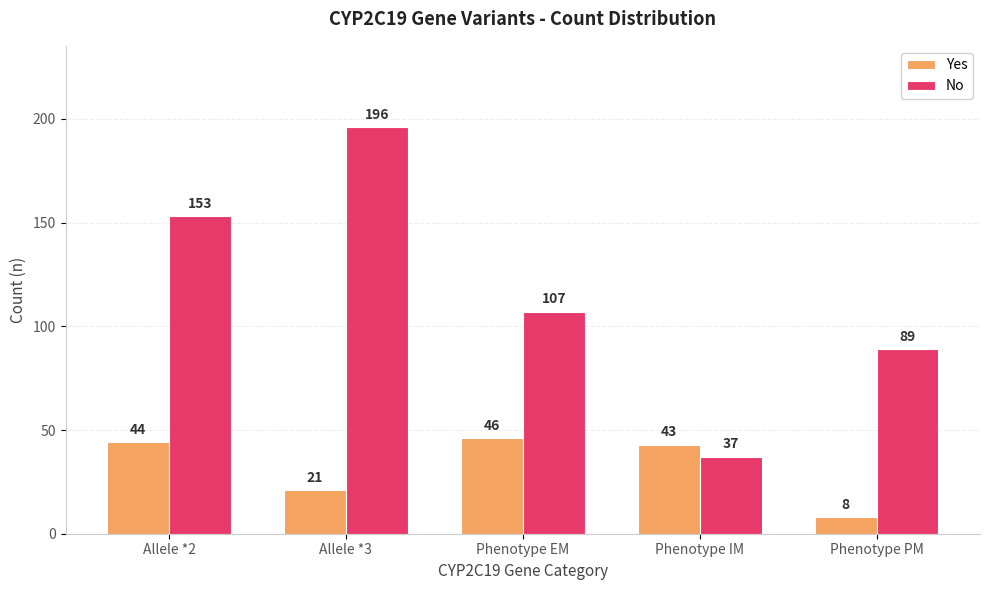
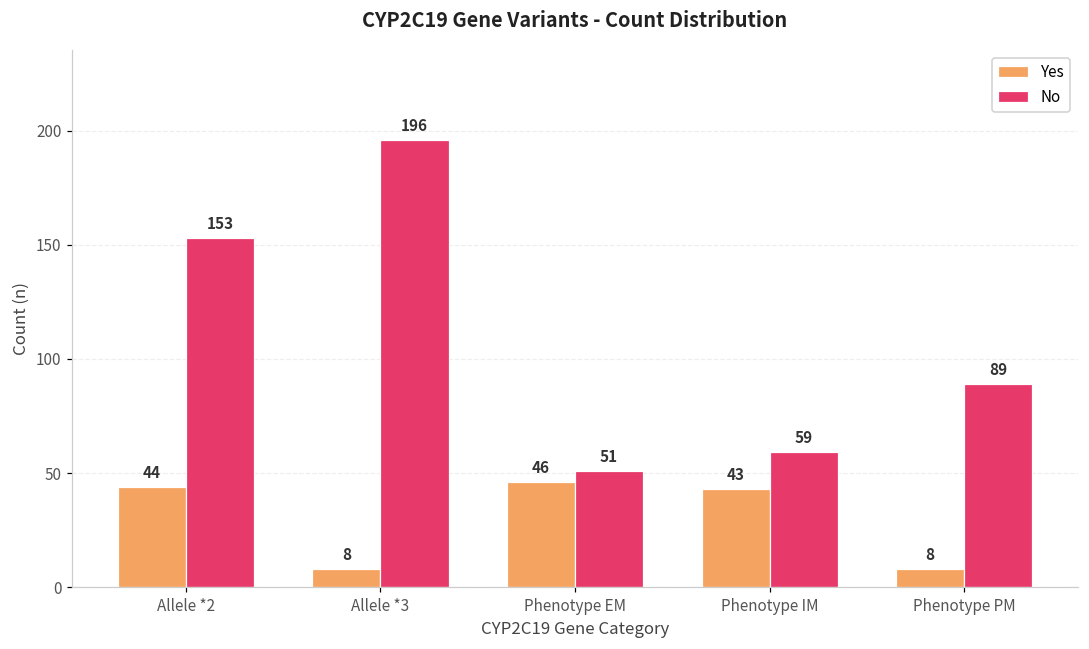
  {
    "Yes": {
      "Allele *2": 44,
-     "Allele *3": 21,
+     "Allele *3": 8,
      "Phenotype EM": 46,
      "Phenotype IM": 43,
      "Phenotype PM": 8
    },
    "No": {
      "Allele *2": 153,
      "Allele *3": 196,
-     "Phenotype EM": 107,
-     "Phenotype IM": 37,
+     "Phenotype EM": 51,
+     "Phenotype IM": 59,
      "Phenotype PM": 89
    }
  }
